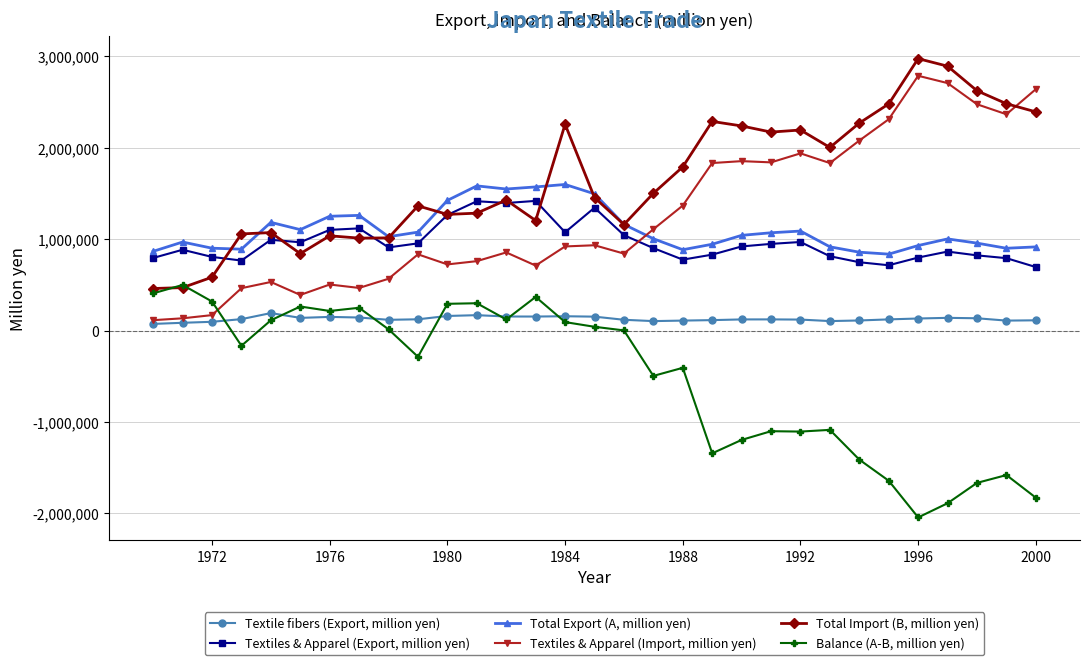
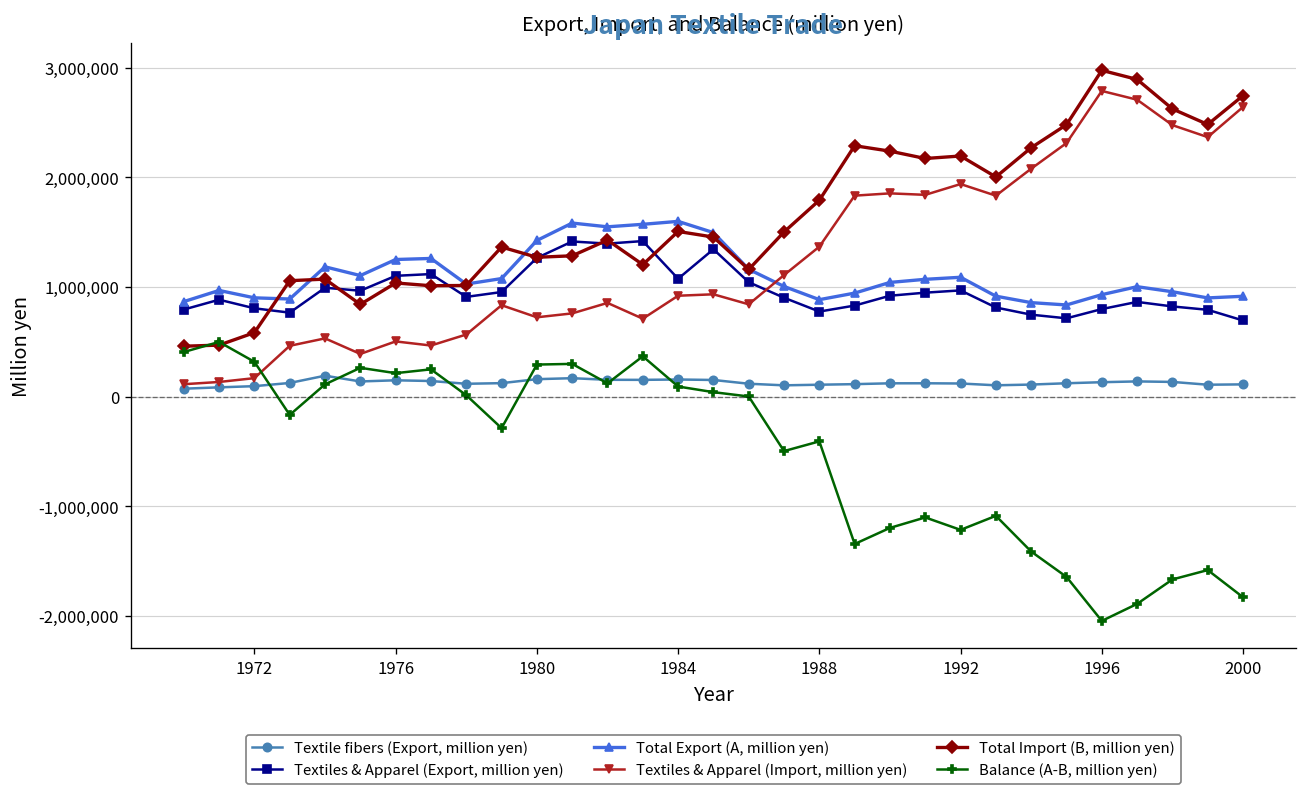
  {
    "Textiles & Apparel (Export, million yen)": {
      "1972": "800,000",
      "1976": "1,100,000",
      "1984": "1,100,000",
      "1988": "800,000",
      "1992": "1,000,000",
      "1996": "800,000",
      "2000": "700,000"
    },
    "Textiles & Apparel (Import, million yen)": {
      "1972": "200,000",
      "1976": "500,000",
      "1980": "700,000",
      "1984": "900,000",
      "1988": "1,400,000",
      "1992": "1,900,000",
      "1996": "2,800,000",
      "2000": "2,600,000"
    },
    "Total Import (B, million yen)": {
      "1972": "600,000",
      "1976": "1,000,000",
-     "1984": "2,300,000",
+     "1984": "1,500,000",
      "1988": "1,800,000",
      "1992": "2,200,000",
      "1996": "3,000,000",
-     "2000": "2,400,000"
+     "2000": "2,700,000"
    },
    "Balance (A-B, million yen)": {
      "1972": "300,000",
      "1976": "200,000",
      "1980": "300,000",
      "1984": "100,000",
      "1988": "-400,000",
-     "1992": "-1,100,000",
+     "1992": "-1,200,000",
      "1996": "-2,000,000",
      "2000": "-1,800,000"
    }
  }
